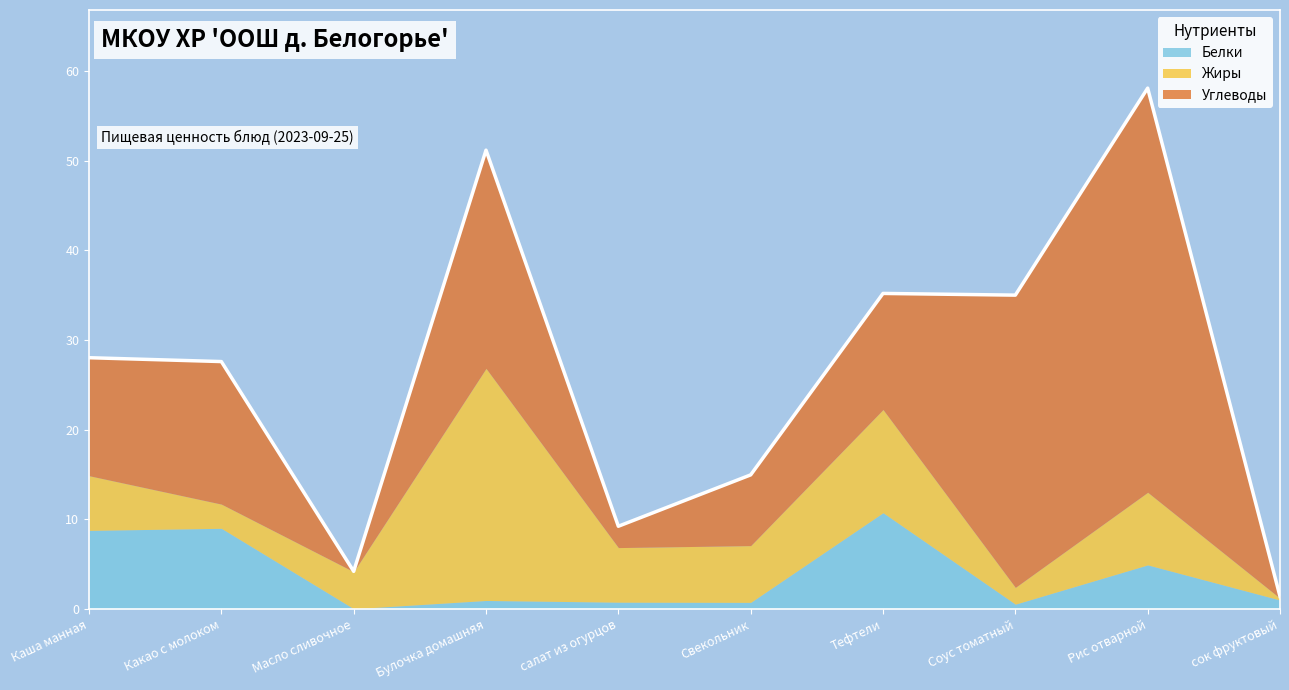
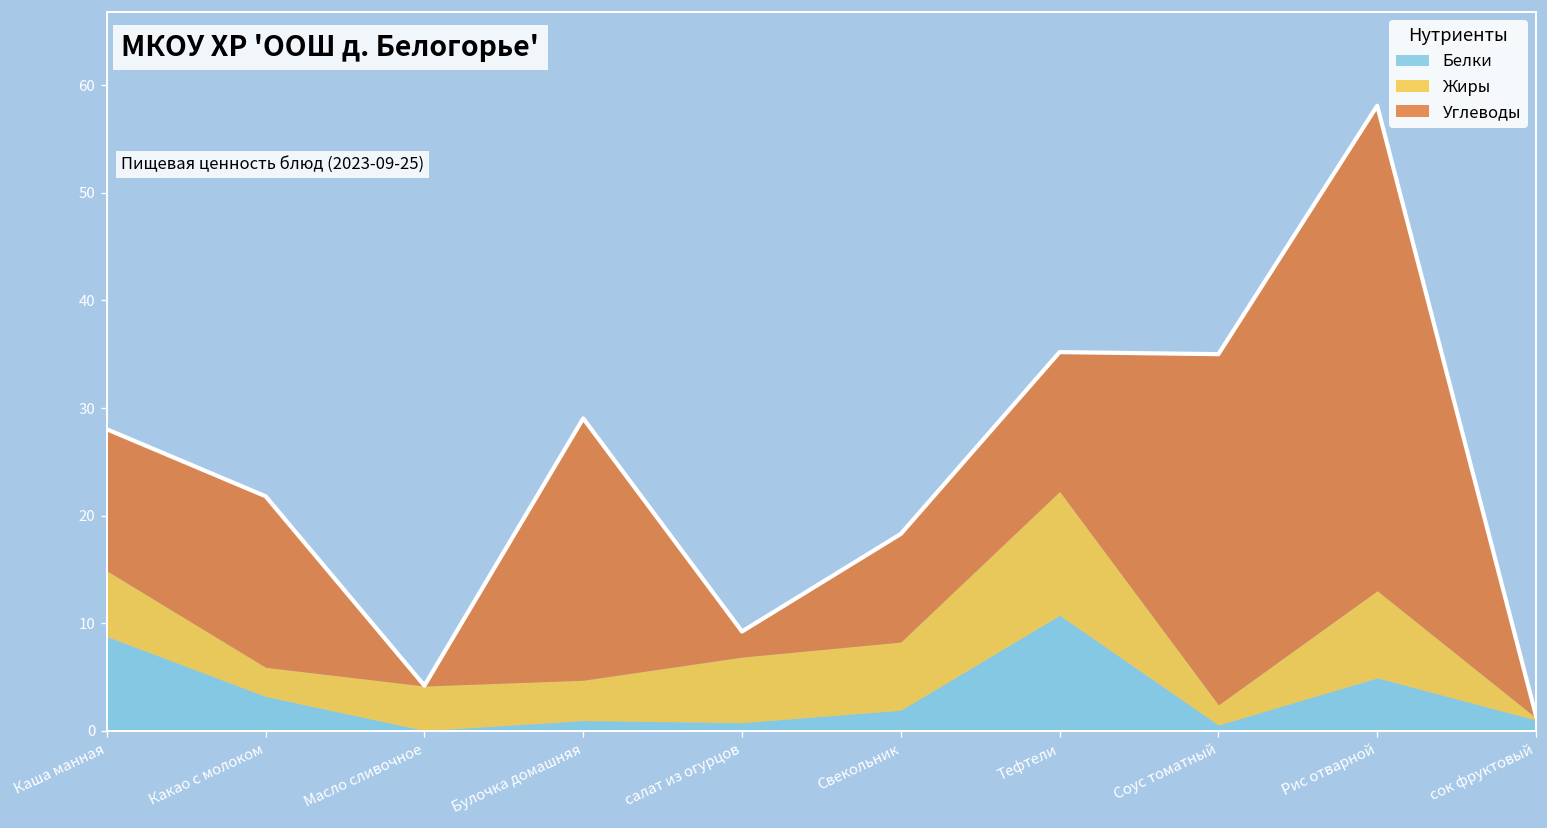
  {
    "Белки": {
      "Каша манная": 9,
-     "Какао с молоком": 9,
+     "Какао с молоком": 3,
      "Булочка домашняя": 1,
      "салат из огурцов": 1,
-     "Свекольник": 1,
+     "Свекольник": 2,
      "Тефтели": 11,
      "Соус томатный": 1,
      "Рис отварной": 5
    },
    "Жиры": {
      "Каша манная": 6,
      "Какао с молоком": 3,
-     "Булочка домашняя": 26,
+     "Булочка домашняя": 4,
      "салат из огурцов": 6,
      "Свекольник": 6,
      "Тефтели": 12,
      "Соус томатный": 2,
      "Рис отварной": 8
    },
    "Углеводы": {
      "Каша манная": 13,
      "Какао с молоком": 16,
      "Булочка домашняя": 24,
      "салат из огурцов": 2,
-     "Свекольник": 8,
+     "Свекольник": 10,
      "Тефтели": 13,
      "Соус томатный": 33,
      "Рис отварной": 45
    }
  }
